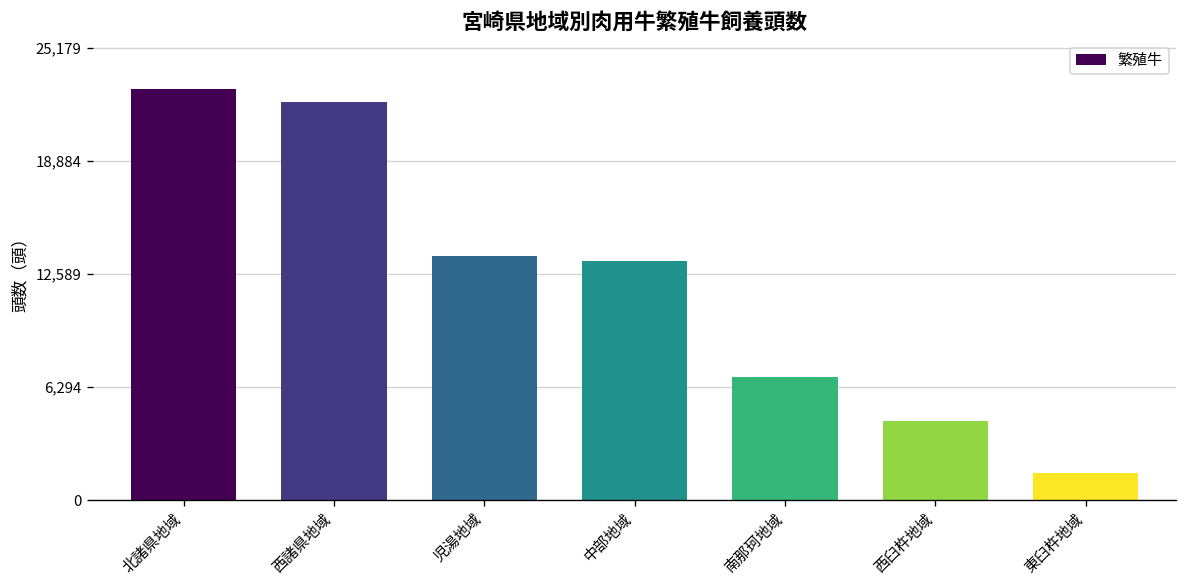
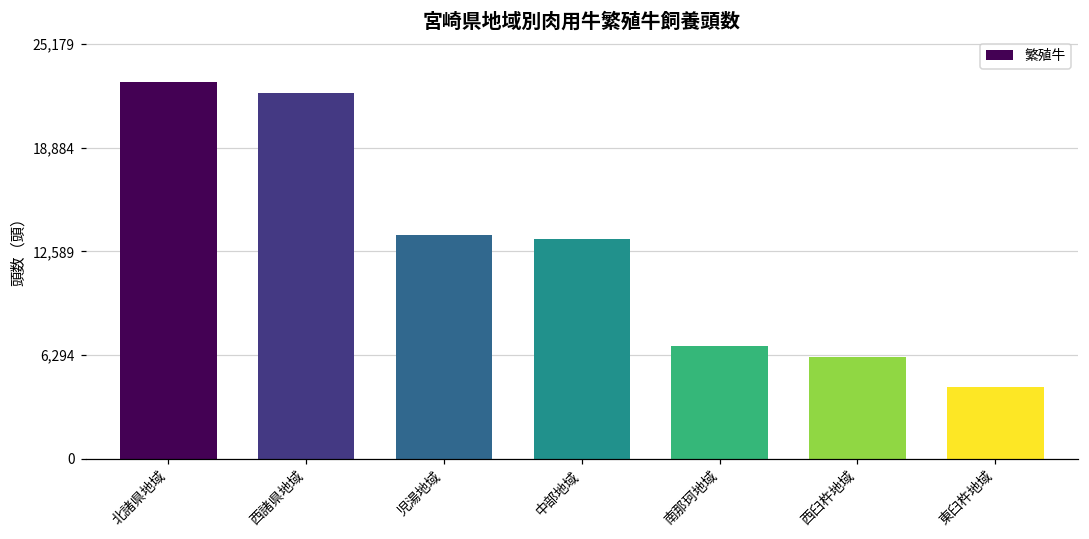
  {
    "北諸県地域": "22,900",
    "西諸県地域": "22,200",
    "児湯地域": "13,600",
    "中部地域": "13,300",
    "南那珂地域": "6,900",
-   "西臼杵地域": "4,400",
-   "東臼杵地域": "1,500"
+   "西臼杵地域": "6,200",
+   "東臼杵地域": "4,300"
  }
